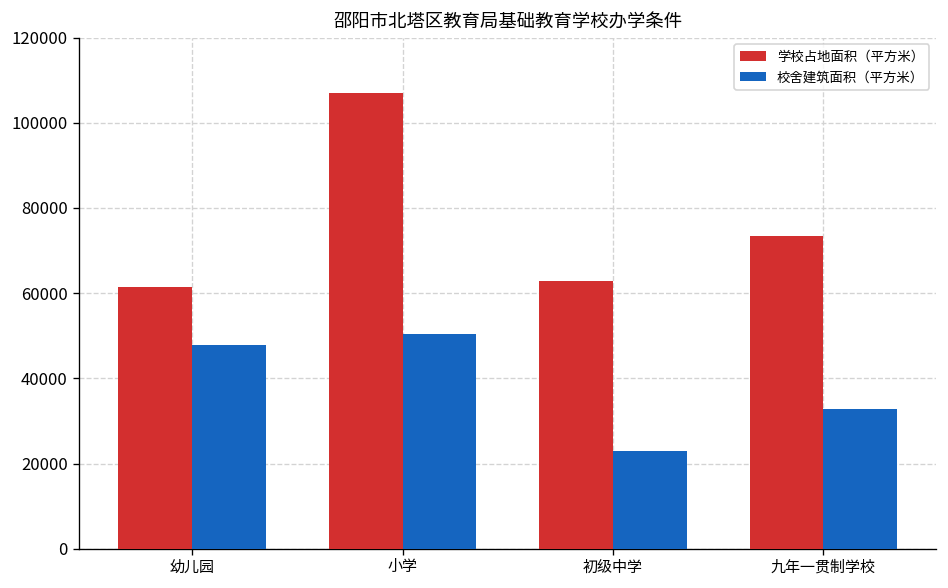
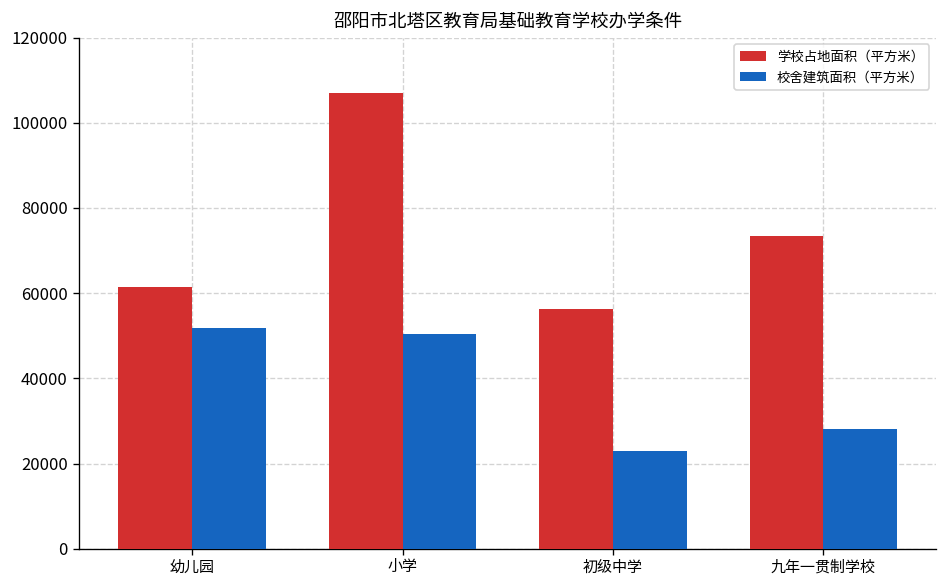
  {
    "学校占地面积（平方米）": {
      "幼儿园": 61000,
      "小学": 107000,
-     "初级中学": 63000,
+     "初级中学": 56000,
      "九年一贯制学校": 73000
    },
    "校舍建筑面积（平方米）": {
-     "幼儿园": 48000,
+     "幼儿园": 52000,
      "小学": 50000,
      "初级中学": 23000,
-     "九年一贯制学校": 33000
+     "九年一贯制学校": 28000
    }
  }
